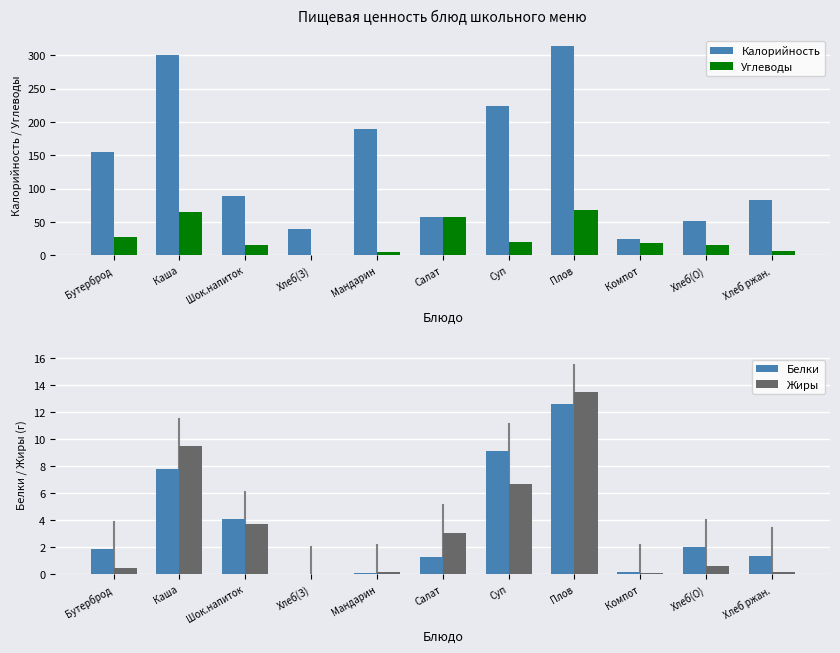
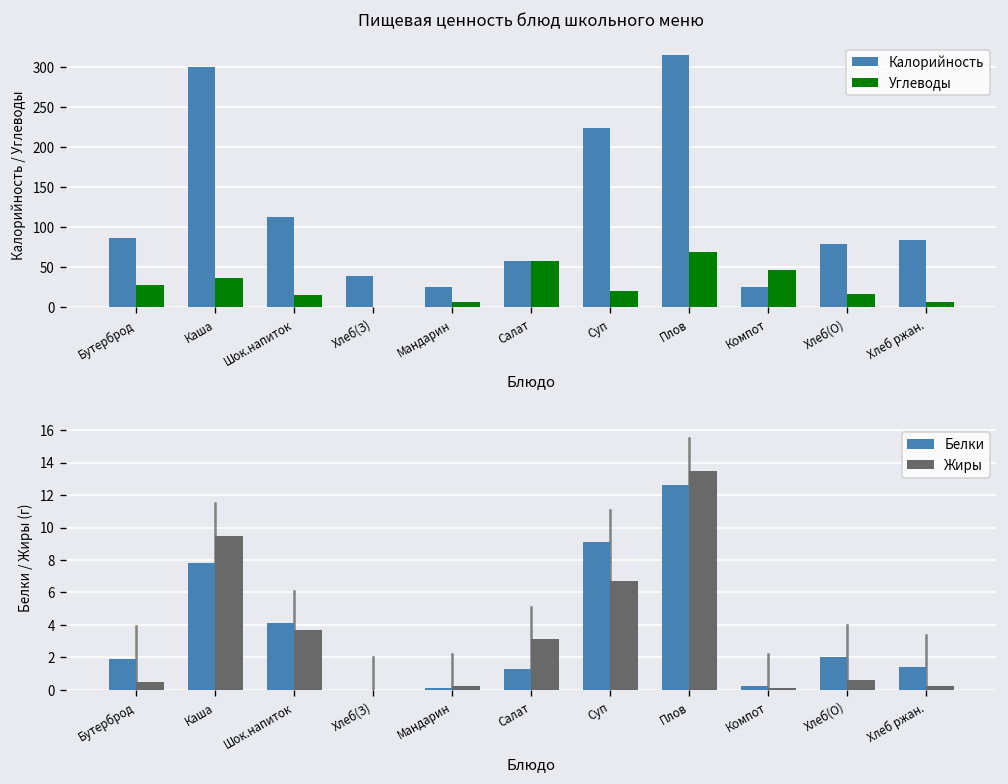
  {
    "Пищевая ценность блюд школьного меню": {
      "Калорийность": {
-       "Бутерброд": 160,
+       "Бутерброд": 90,
        "Каша": 300,
-       "Шок.напиток": 90,
+       "Шок.напиток": 110,
        "Хлеб(З)": 40,
-       "Мандарин": 190,
+       "Мандарин": 30,
        "Салат": 60,
        "Суп": 220,
        "Плов": 310,
        "Компот": 30,
-       "Хлеб(О)": 50,
+       "Хлеб(О)": 80,
        "Хлеб ржан.": 80
      },
      "Углеводы": {
        "Бутерброд": 30,
-       "Каша": 60,
+       "Каша": 40,
        "Шок.напиток": 10,
        "Хлеб(З)": 0,
        "Мандарин": 10,
        "Салат": 60,
        "Суп": 20,
        "Плов": 70,
-       "Компот": 20,
+       "Компот": 50,
        "Хлеб(О)": 20,
        "Хлеб ржан.": 10
      }
    }
  }
